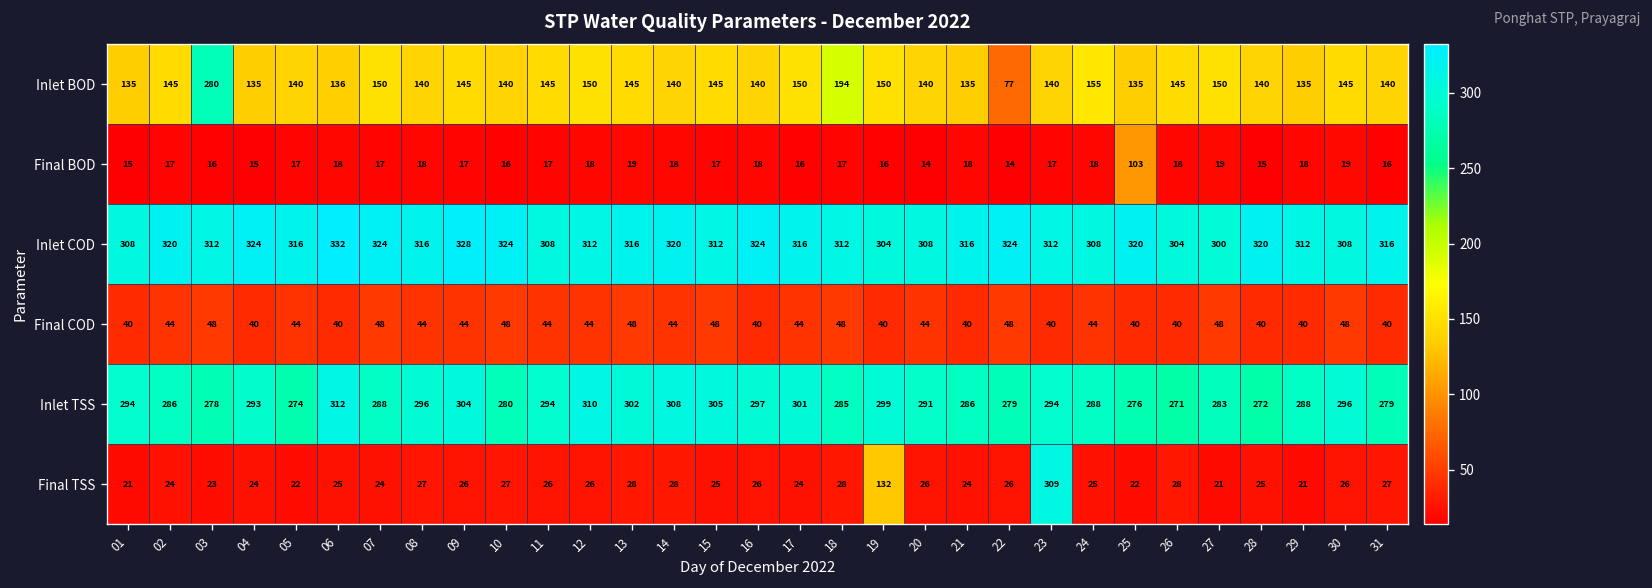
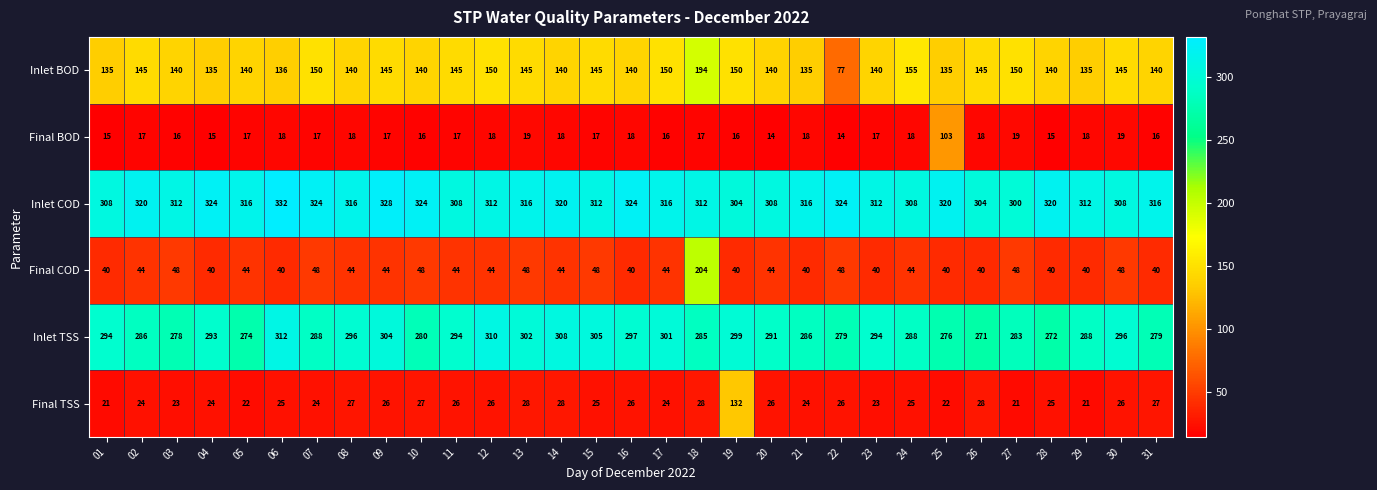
  {
    "Inlet BOD": {
      "01": 135,
      "02": 145,
-     "03": 280,
+     "03": 140,
      "04": 135,
      "05": 140,
      "06": 136,
      "07": 150,
      "08": 140,
      "09": 145,
      "10": 140,
      "11": 145,
      "12": 150,
      "13": 145,
      "14": 140,
      "15": 145,
      "16": 140,
      "17": 150,
      "18": 194,
      "19": 150,
      "20": 140,
      "21": 135,
      "22": 77,
      "23": 140,
      "24": 155,
      "25": 135,
      "26": 145,
      "27": 150,
      "28": 140,
      "29": 135,
      "30": 145,
      "31": 140
    },
    "Final BOD": {
      "01": 15,
      "02": 17,
      "03": 16,
      "04": 15,
      "05": 17,
      "06": 18,
      "07": 17,
      "08": 18,
      "09": 17,
      "10": 16,
      "11": 17,
      "12": 18,
      "13": 19,
      "14": 18,
      "15": 17,
      "16": 18,
      "17": 16,
      "18": 17,
      "19": 16,
      "20": 14,
      "21": 18,
      "22": 14,
      "23": 17,
      "24": 18,
      "25": 103,
      "26": 18,
      "27": 19,
      "28": 15,
      "29": 18,
      "30": 19,
      "31": 16
    },
    "Inlet COD": {
      "01": 308,
      "02": 320,
      "03": 312,
      "04": 324,
      "05": 316,
      "06": 332,
      "07": 324,
      "08": 316,
      "09": 328,
      "10": 324,
      "11": 308,
      "12": 312,
      "13": 316,
      "14": 320,
      "15": 312,
      "16": 324,
      "17": 316,
      "18": 312,
      "19": 304,
      "20": 308,
      "21": 316,
      "22": 324,
      "23": 312,
      "24": 308,
      "25": 320,
      "26": 304,
      "27": 300,
      "28": 320,
      "29": 312,
      "30": 308,
      "31": 316
    },
    "Final COD": {
      "01": 40,
      "02": 44,
      "03": 48,
      "04": 40,
      "05": 44,
      "06": 40,
      "07": 48,
      "08": 44,
      "09": 44,
      "10": 48,
      "11": 44,
      "12": 44,
      "13": 48,
      "14": 44,
      "15": 48,
      "16": 40,
      "17": 44,
-     "18": 48,
+     "18": 204,
      "19": 40,
      "20": 44,
      "21": 40,
      "22": 48,
      "23": 40,
      "24": 44,
      "25": 40,
      "26": 40,
      "27": 48,
      "28": 40,
      "29": 40,
      "30": 48,
      "31": 40
    },
    "Inlet TSS": {
      "01": 294,
      "02": 286,
      "03": 278,
      "04": 293,
      "05": 274,
      "06": 312,
      "07": 288,
      "08": 296,
      "09": 304,
      "10": 280,
      "11": 294,
      "12": 310,
      "13": 302,
      "14": 308,
      "15": 305,
      "16": 297,
      "17": 301,
      "18": 285,
      "19": 299,
      "20": 291,
      "21": 286,
      "22": 279,
      "23": 294,
      "24": 288,
      "25": 276,
      "26": 271,
      "27": 283,
      "28": 272,
      "29": 288,
      "30": 296,
      "31": 279
    },
    "Final TSS": {
      "01": 21,
      "02": 24,
      "03": 23,
      "04": 24,
      "05": 22,
      "06": 25,
      "07": 24,
      "08": 27,
      "09": 26,
      "10": 27,
      "11": 26,
      "12": 26,
      "13": 28,
      "14": 28,
      "15": 25,
      "16": 26,
      "17": 24,
      "18": 28,
      "19": 132,
      "20": 26,
      "21": 24,
      "22": 26,
-     "23": 309,
+     "23": 23,
      "24": 25,
      "25": 22,
      "26": 28,
      "27": 21,
      "28": 25,
      "29": 21,
      "30": 26,
      "31": 27
    }
  }
